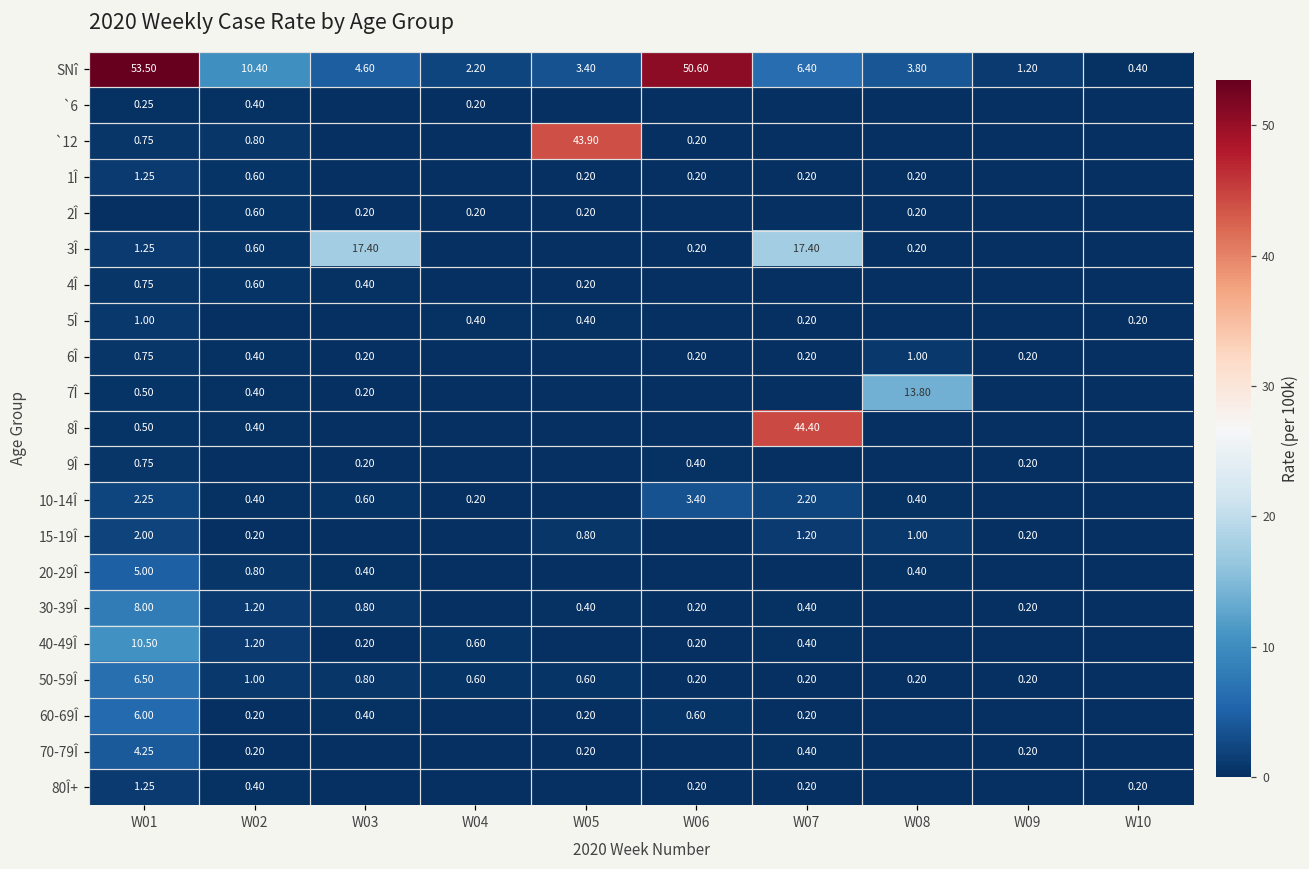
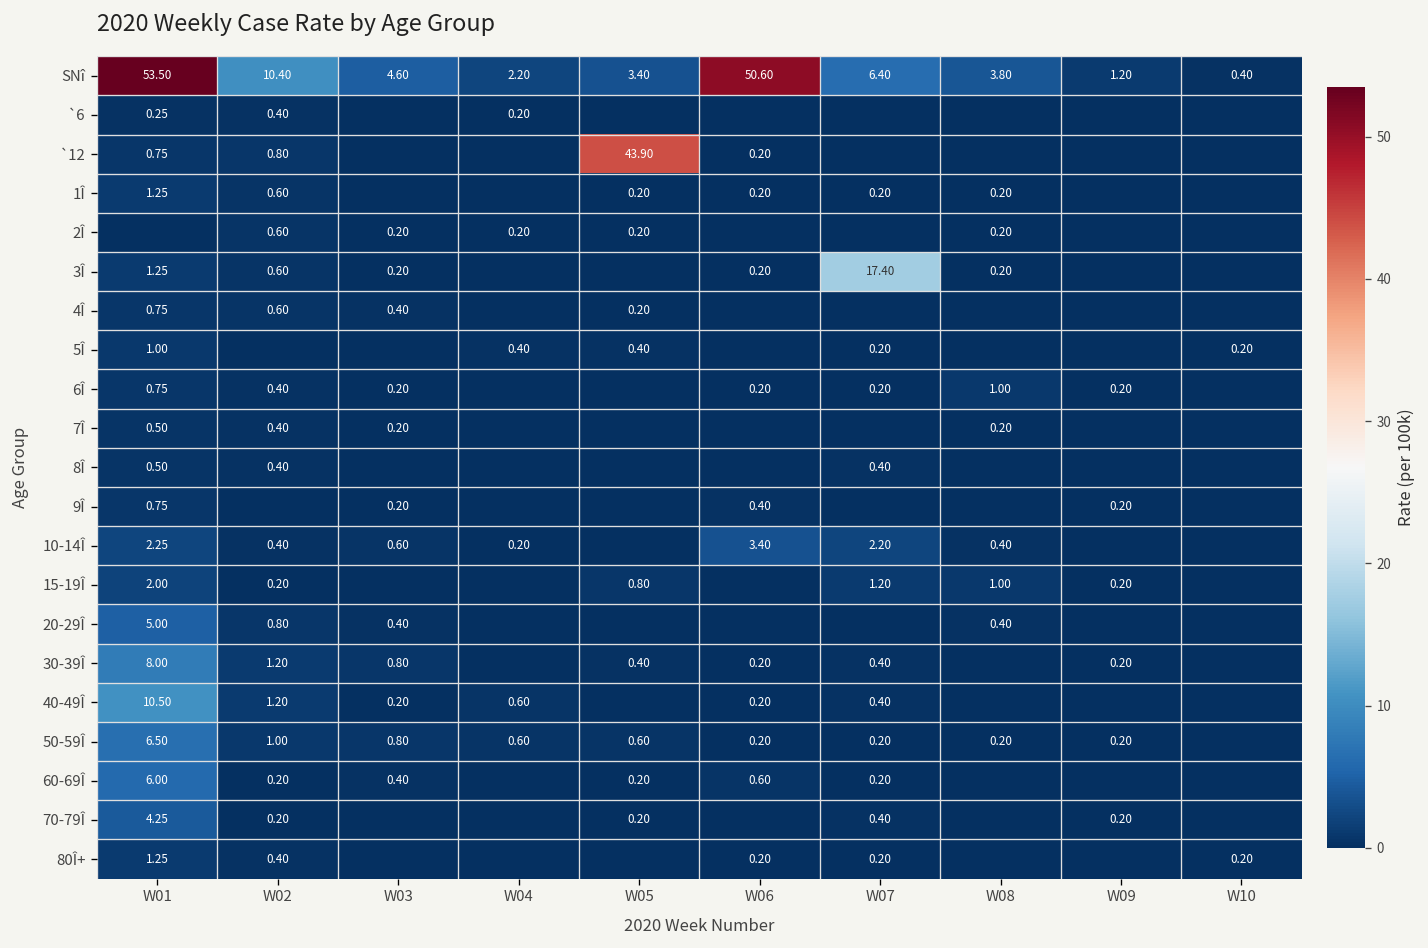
  {
    "SNî": {
      "W01": 53.50,
      "W02": 10.40,
      "W03": 4.60,
      "W04": 2.20,
      "W05": 3.40,
      "W06": 50.60,
      "W07": 6.40,
      "W08": 3.80,
      "W09": 1.20,
      "W10": 0.40
    },
    "`6": {
      "W01": 0.25,
      "W02": 0.40,
      "W04": 0.20
    },
    "`12": {
      "W01": 0.75,
      "W02": 0.80,
      "W05": 43.90,
      "W06": 0.20
    },
    "1Î": {
      "W01": 1.25,
      "W02": 0.60,
      "W05": 0.20,
      "W06": 0.20,
      "W07": 0.20,
      "W08": 0.20
    },
    "2Î": {
      "W02": 0.60,
      "W03": 0.20,
      "W04": 0.20,
      "W05": 0.20,
      "W08": 0.20
    },
    "3Î": {
      "W01": 1.25,
      "W02": 0.60,
-     "W03": 17.40,
+     "W03": 0.20,
      "W06": 0.20,
      "W07": 17.40,
      "W08": 0.20
    },
    "4Î": {
      "W01": 0.75,
      "W02": 0.60,
      "W03": 0.40,
      "W05": 0.20
    },
    "5Î": {
      "W01": 1.00,
      "W04": 0.40,
      "W05": 0.40,
      "W07": 0.20,
      "W10": 0.20
    },
    "6Î": {
      "W01": 0.75,
      "W02": 0.40,
      "W03": 0.20,
      "W06": 0.20,
      "W07": 0.20,
      "W08": 1.00,
      "W09": 0.20
    },
    "7Î": {
      "W01": 0.50,
      "W02": 0.40,
      "W03": 0.20,
-     "W08": 13.80
+     "W08": 0.20
    },
    "8Î": {
      "W01": 0.50,
      "W02": 0.40,
-     "W07": 44.40
+     "W07": 0.40
    },
    "9Î": {
      "W01": 0.75,
      "W03": 0.20,
      "W06": 0.40,
      "W09": 0.20
    },
    "10-14Î": {
      "W01": 2.25,
      "W02": 0.40,
      "W03": 0.60,
      "W04": 0.20,
      "W06": 3.40,
      "W07": 2.20,
      "W08": 0.40
    },
    "15-19Î": {
      "W01": 2.00,
      "W02": 0.20,
      "W05": 0.80,
      "W07": 1.20,
      "W08": 1.00,
      "W09": 0.20
    },
    "20-29Î": {
      "W01": 5.00,
      "W02": 0.80,
      "W03": 0.40,
      "W08": 0.40
    },
    "30-39Î": {
      "W01": 8.00,
      "W02": 1.20,
      "W03": 0.80,
      "W05": 0.40,
      "W06": 0.20,
      "W07": 0.40,
      "W09": 0.20
    },
    "40-49Î": {
      "W01": 10.50,
      "W02": 1.20,
      "W03": 0.20,
      "W04": 0.60,
      "W06": 0.20,
      "W07": 0.40
    },
    "50-59Î": {
      "W01": 6.50,
      "W02": 1.00,
      "W03": 0.80,
      "W04": 0.60,
      "W05": 0.60,
      "W06": 0.20,
      "W07": 0.20,
      "W08": 0.20,
      "W09": 0.20
    },
    "60-69Î": {
      "W01": 6.00,
      "W02": 0.20,
      "W03": 0.40,
      "W05": 0.20,
      "W06": 0.60,
      "W07": 0.20
    },
    "70-79Î": {
      "W01": 4.25,
      "W02": 0.20,
      "W05": 0.20,
      "W07": 0.40,
      "W09": 0.20
    },
    "80Î+": {
      "W01": 1.25,
      "W02": 0.40,
      "W06": 0.20,
      "W07": 0.20,
      "W10": 0.20
    }
  }
